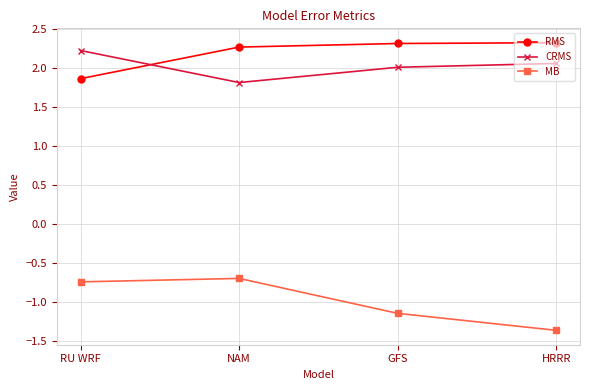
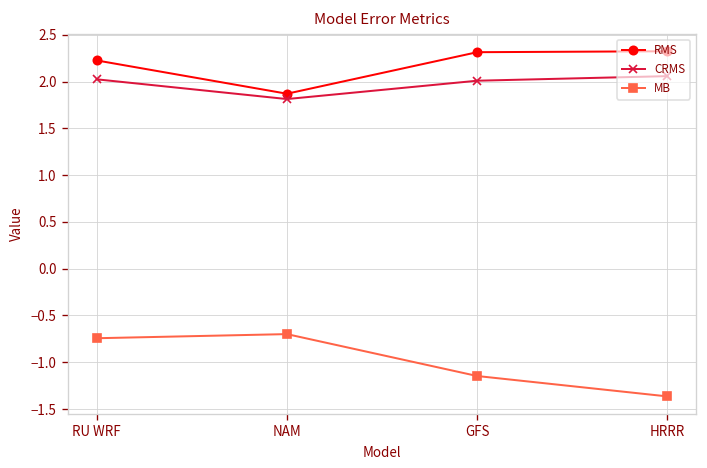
  {
    "RMS": {
-     "RU WRF": 1.9,
-     "NAM": 2.3,
+     "RU WRF": 2.2,
+     "NAM": 1.9,
      "GFS": 2.3
    },
    "CRMS": {
-     "RU WRF": 2.2,
+     "RU WRF": 2.0,
      "NAM": 1.8,
      "GFS": 2.0
    },
    "MB": {
      "RU WRF": -0.7,
      "NAM": -0.7,
      "GFS": -1.1,
      "HRRR": -1.4
    }
  }
